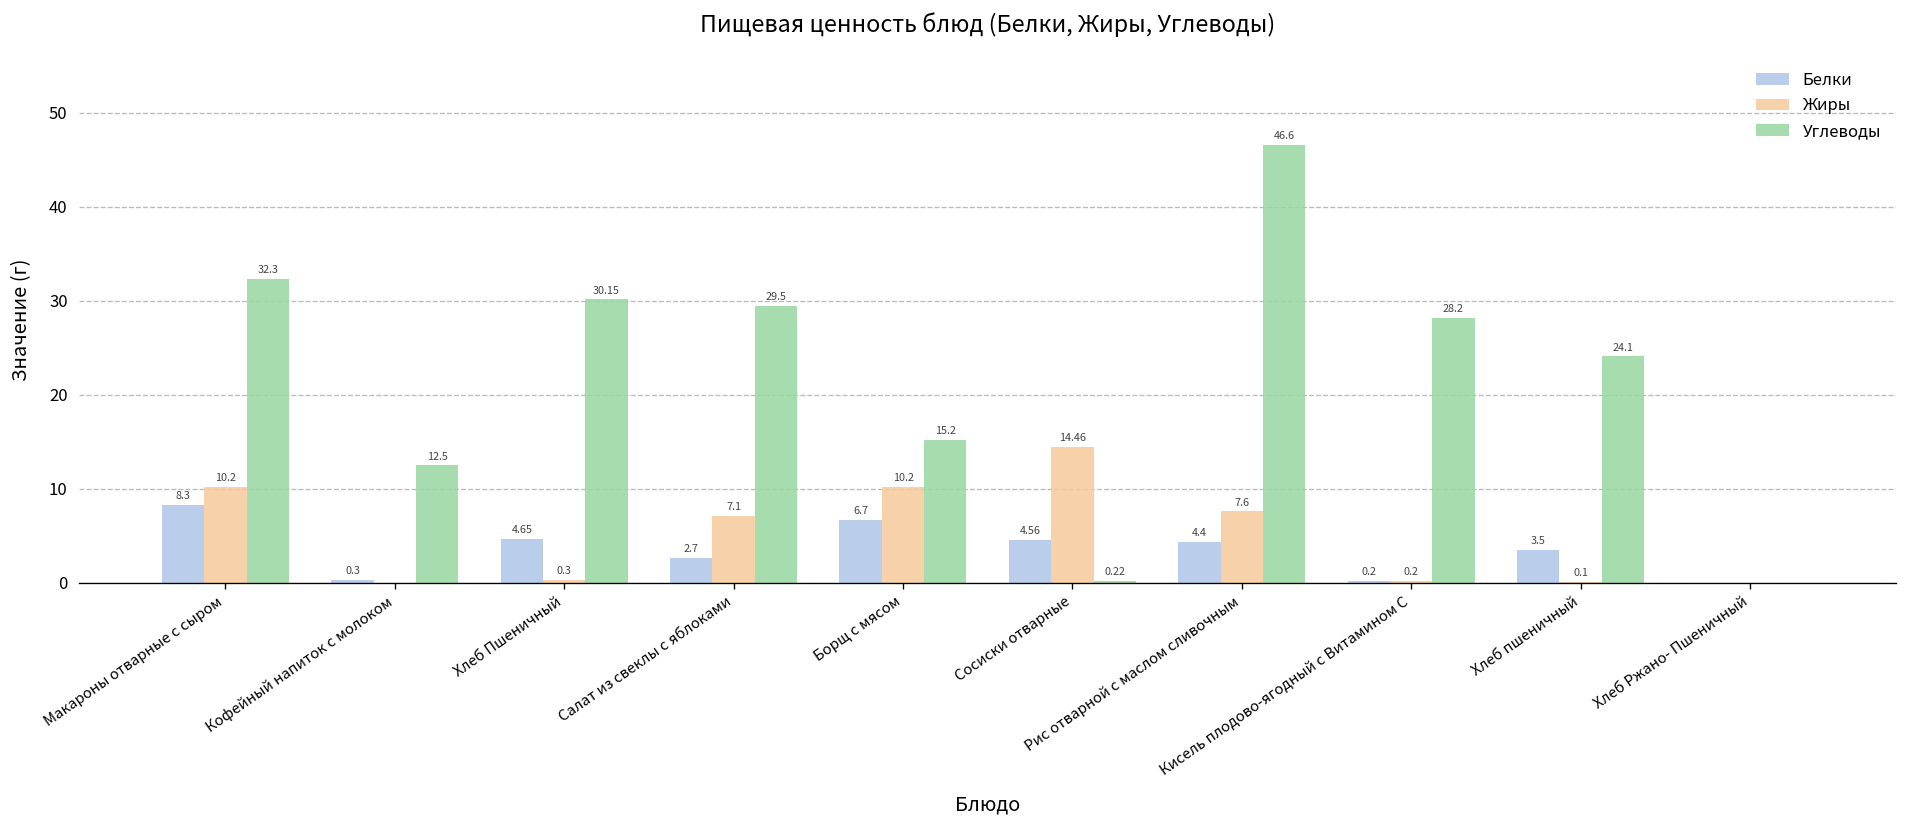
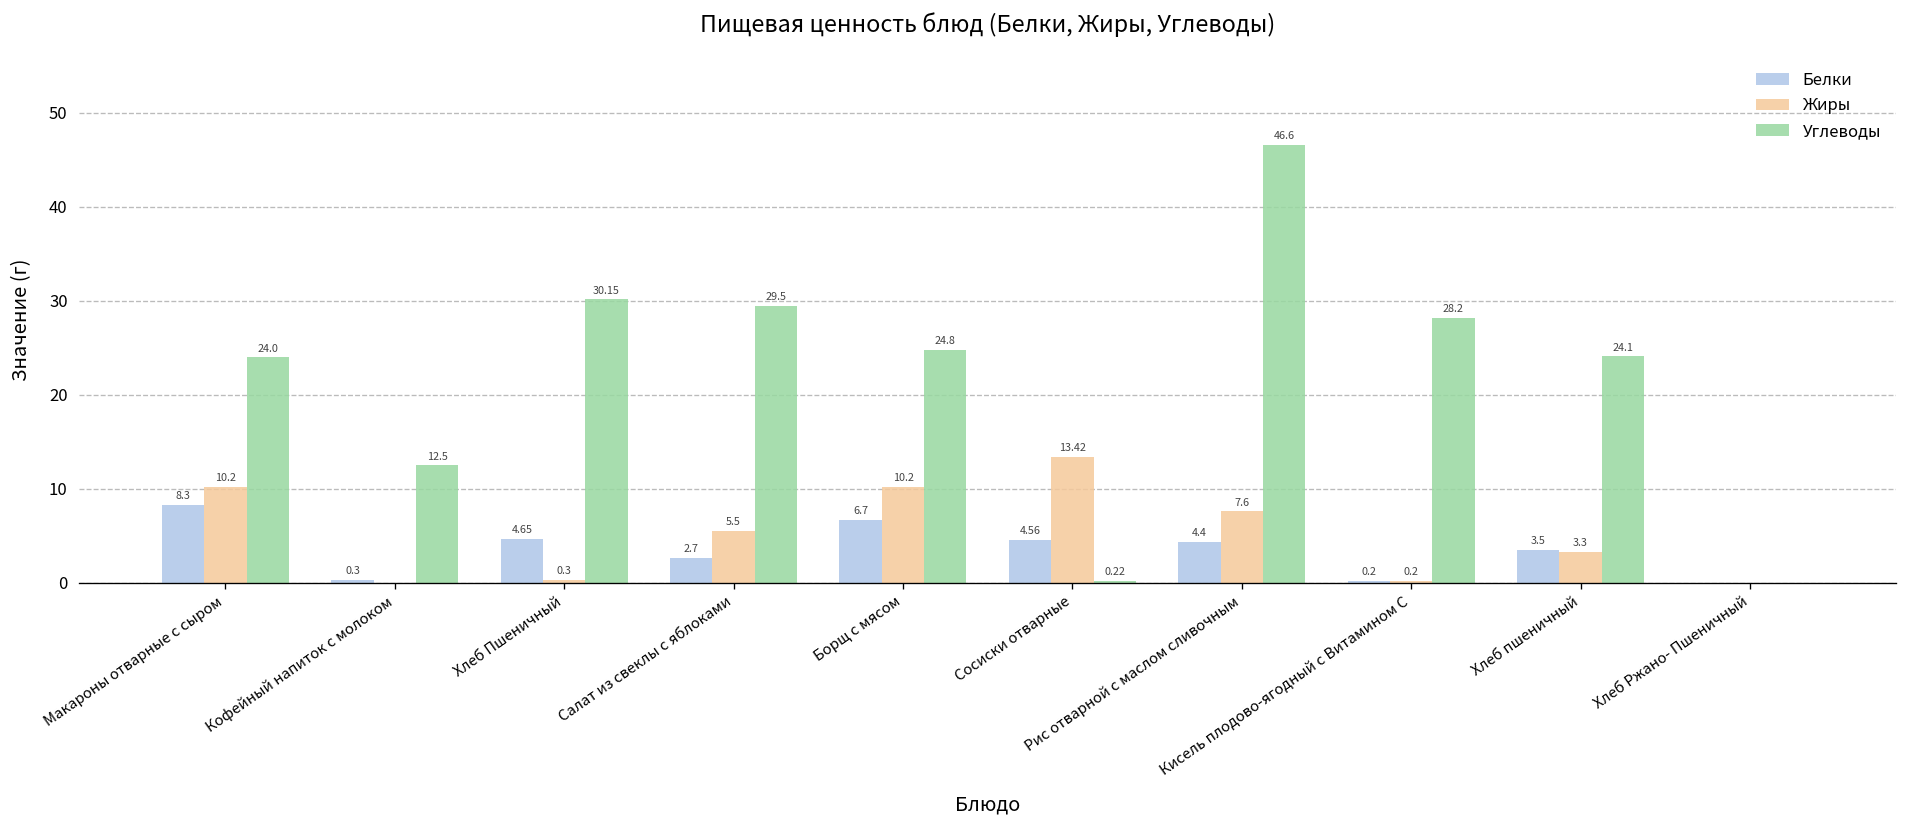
  {
    "Белки": {
      "Макароны отварные с сыром": 8.3,
      "Кофейный напиток с молоком": 0.3,
      "Хлеб Пшеничный": 4.65,
      "Салат из свеклы с яблоками": 2.7,
      "Борщ с мясом": 6.7,
      "Сосиски отварные": 4.56,
      "Рис отварной с маслом сливочным": 4.4,
      "Кисель плодово-ягодный с Витамином С": 0.2,
      "Хлеб пшеничный": 3.5
    },
    "Жиры": {
      "Макароны отварные с сыром": 10.2,
      "Хлеб Пшеничный": 0.3,
-     "Салат из свеклы с яблоками": 7.1,
+     "Салат из свеклы с яблоками": 5.5,
      "Борщ с мясом": 10.2,
-     "Сосиски отварные": 14.46,
+     "Сосиски отварные": 13.42,
      "Рис отварной с маслом сливочным": 7.6,
      "Кисель плодово-ягодный с Витамином С": 0.2,
-     "Хлеб пшеничный": 0.1
+     "Хлеб пшеничный": 3.3
    },
    "Углеводы": {
-     "Макароны отварные с сыром": 32.3,
+     "Макароны отварные с сыром": 24.0,
      "Кофейный напиток с молоком": 12.5,
      "Хлеб Пшеничный": 30.15,
      "Салат из свеклы с яблоками": 29.5,
-     "Борщ с мясом": 15.2,
+     "Борщ с мясом": 24.8,
      "Сосиски отварные": 0.22,
      "Рис отварной с маслом сливочным": 46.6,
      "Кисель плодово-ягодный с Витамином С": 28.2,
      "Хлеб пшеничный": 24.1
    }
  }
